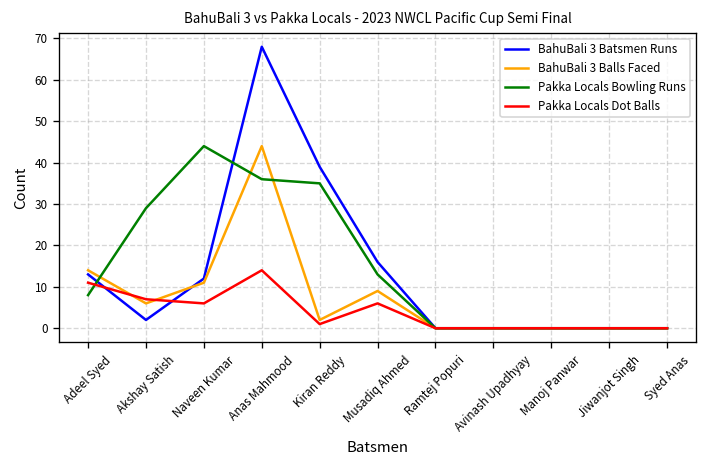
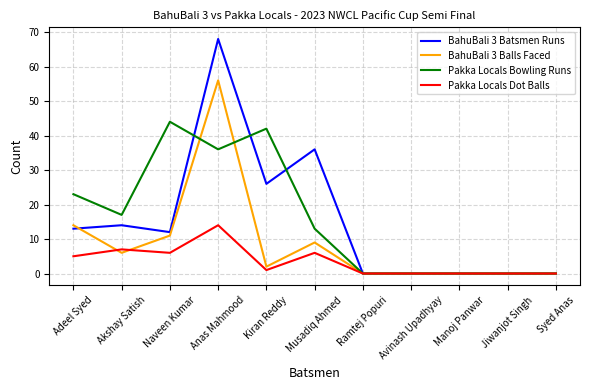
  {
    "BahuBali 3 Batsmen Runs": {
      "Adeel Syed": 13,
-     "Akshay Satish": 2,
+     "Akshay Satish": 14,
      "Naveen Kumar": 12,
      "Anas Mahmood": 68,
-     "Kiran Reddy": 39,
-     "Musadiq Ahmed": 16
+     "Kiran Reddy": 26,
+     "Musadiq Ahmed": 36
    },
    "BahuBali 3 Balls Faced": {
      "Adeel Syed": 14,
      "Akshay Satish": 6,
      "Naveen Kumar": 11,
-     "Anas Mahmood": 44,
+     "Anas Mahmood": 56,
      "Kiran Reddy": 2,
      "Musadiq Ahmed": 9
    },
    "Pakka Locals Bowling Runs": {
-     "Adeel Syed": 8,
-     "Akshay Satish": 29,
+     "Adeel Syed": 23,
+     "Akshay Satish": 17,
      "Naveen Kumar": 44,
      "Anas Mahmood": 36,
-     "Kiran Reddy": 35,
+     "Kiran Reddy": 42,
      "Musadiq Ahmed": 13
    },
    "Pakka Locals Dot Balls": {
-     "Adeel Syed": 11,
+     "Adeel Syed": 5,
      "Akshay Satish": 7,
      "Naveen Kumar": 6,
      "Anas Mahmood": 14,
      "Kiran Reddy": 1,
      "Musadiq Ahmed": 6
    }
  }
